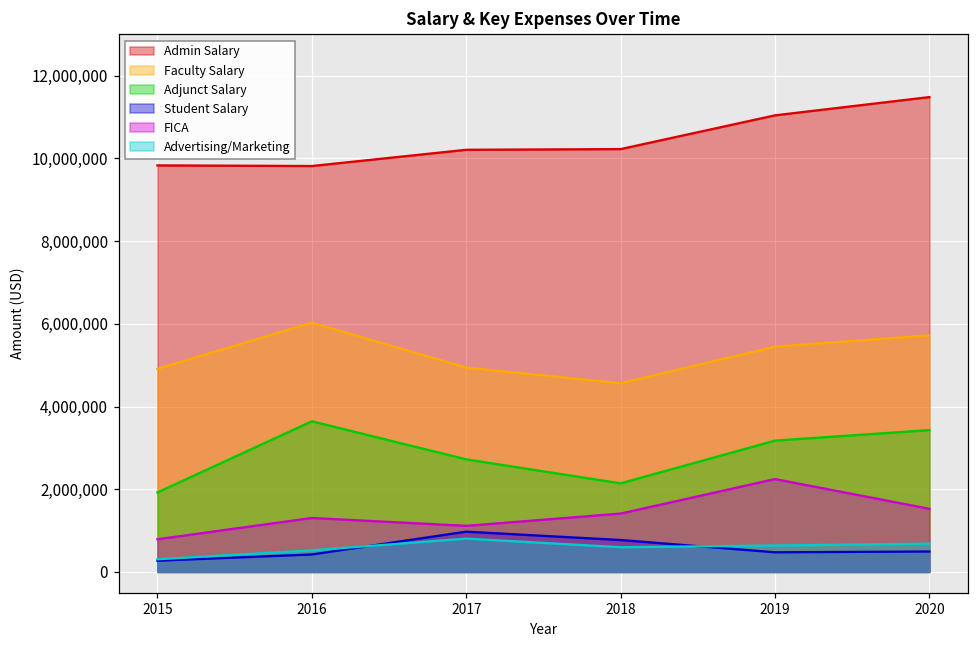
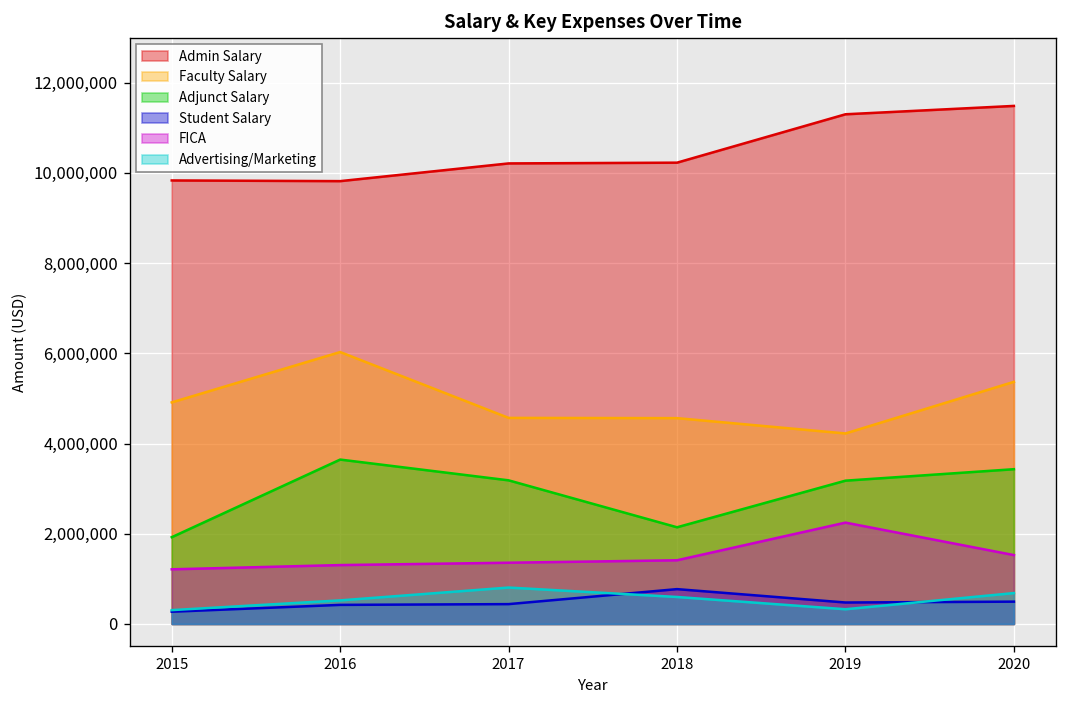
  {
    "Admin Salary": {
      "2015": "9,800,000",
      "2016": "9,800,000",
      "2017": "10,200,000",
      "2018": "10,200,000",
-     "2019": "11,000,000",
+     "2019": "11,300,000",
      "2020": "11,500,000"
    },
    "Faculty Salary": {
      "2015": "4,900,000",
      "2016": "6,000,000",
-     "2017": "4,900,000",
+     "2017": "4,600,000",
      "2018": "4,600,000",
-     "2019": "5,400,000",
-     "2020": "5,700,000"
+     "2019": "4,200,000",
+     "2020": "5,400,000"
    },
    "Adjunct Salary": {
      "2015": "1,900,000",
      "2016": "3,600,000",
-     "2017": "2,700,000",
+     "2017": "3,200,000",
      "2018": "2,100,000",
      "2019": "3,200,000",
      "2020": "3,400,000"
    },
    "Student Salary": {
      "2016": "400,000",
-     "2017": "1,000,000",
+     "2017": "400,000",
      "2018": "800,000",
      "2019": "500,000",
      "2020": "500,000"
    },
    "FICA": {
-     "2015": "800,000",
+     "2015": "1,200,000",
      "2016": "1,300,000",
-     "2017": "1,100,000",
+     "2017": "1,400,000",
      "2018": "1,400,000",
      "2019": "2,200,000",
      "2020": "1,500,000"
    },
    "Advertising/Marketing": {
      "2016": "500,000",
      "2017": "800,000",
      "2018": "600,000",
-     "2019": "600,000",
+     "2019": "300,000",
      "2020": "700,000"
    }
  }
